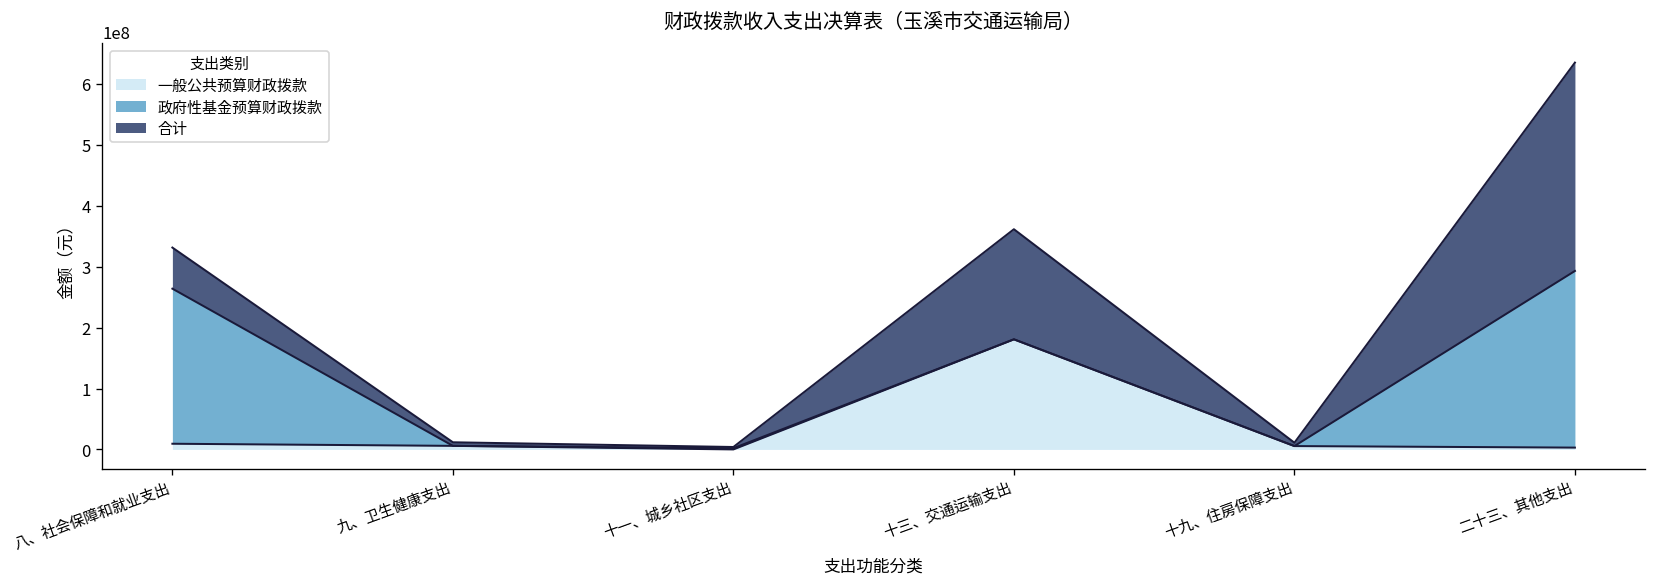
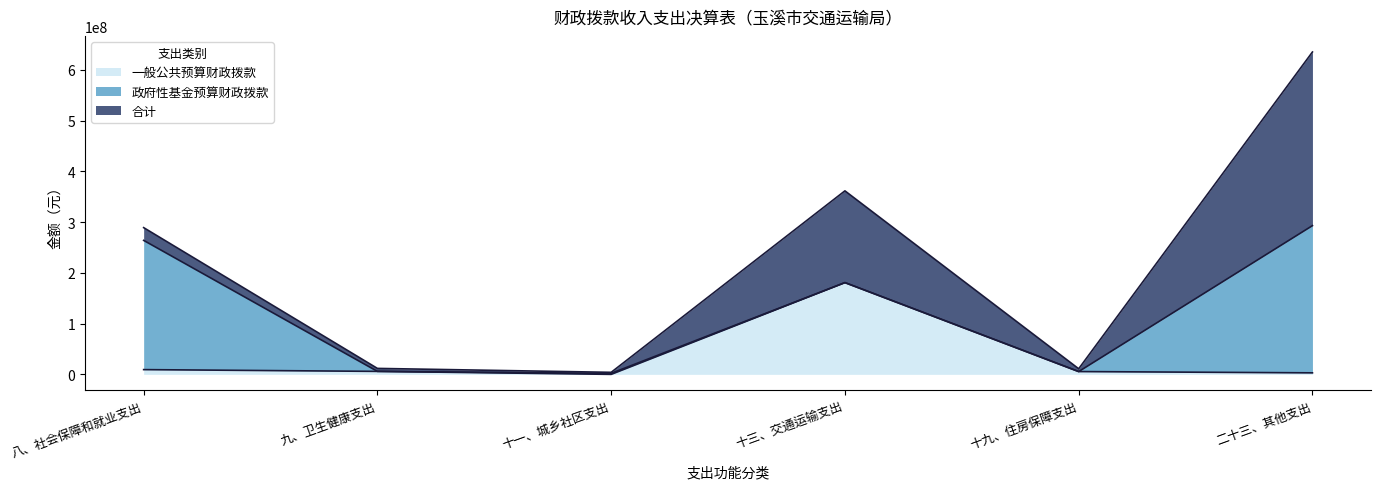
  {
    "一般公共预算财政拨款": {
      "八、社会保障和就业支出": 10000000,
      "二十三、其他支出": 0
    },
    "政府性基金预算财政拨款": {
      "八、社会保障和就业支出": 250000000,
      "二十三、其他支出": 290000000
    },
    "合计": {
-     "八、社会保障和就业支出": 70000000,
+     "八、社会保障和就业支出": 30000000,
      "九、卫生健康支出": 10000000,
      "十三、交通运输支出": 180000000,
      "十九、住房保障支出": 10000000,
      "二十三、其他支出": 340000000
    }
  }
